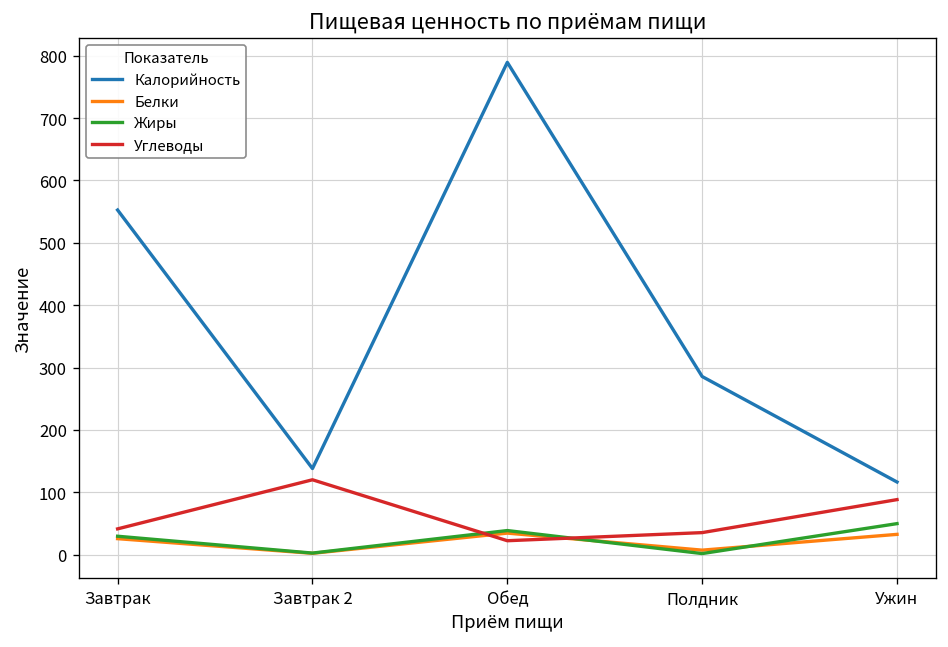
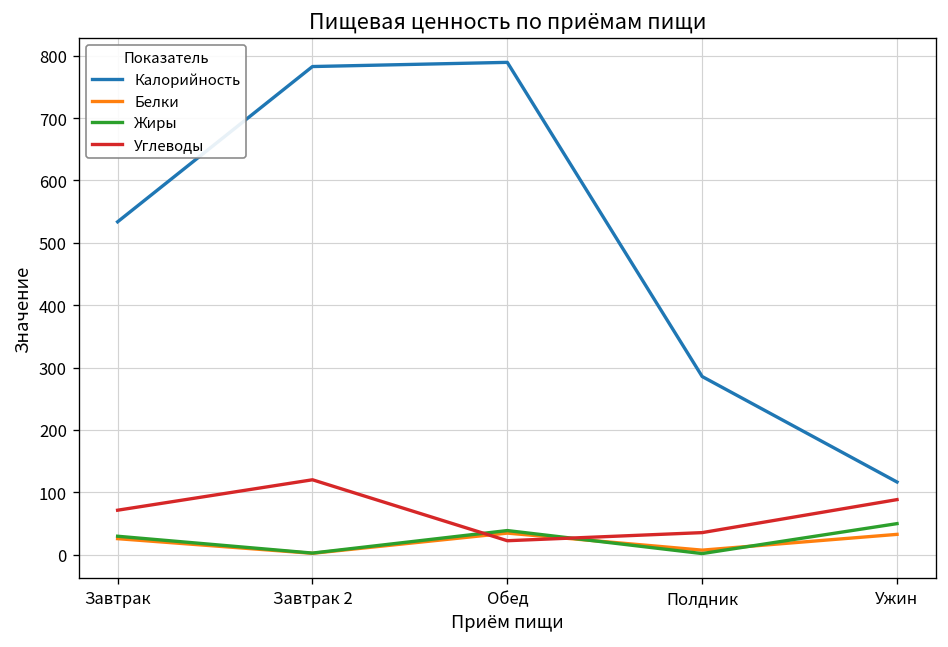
  {
    "Калорийность": {
-     "Завтрак": 550,
-     "Завтрак 2": 140,
+     "Завтрак": 530,
+     "Завтрак 2": 780,
      "Обед": 790,
      "Полдник": 290,
      "Ужин": 120
    },
    "Белки": {
      "Полдник": 10,
      "Ужин": 30
    },
    "Жиры": {
      "Полдник": 0,
      "Ужин": 50
    },
    "Углеводы": {
-     "Завтрак": 40,
+     "Завтрак": 70,
      "Завтрак 2": 120,
      "Обед": 20,
      "Полдник": 40,
      "Ужин": 90
    }
  }
